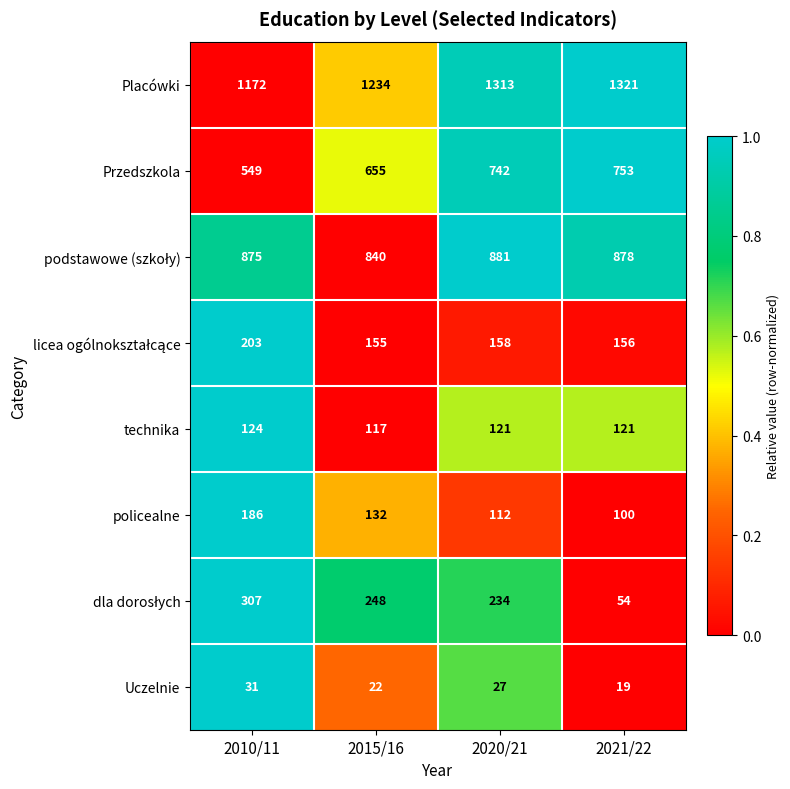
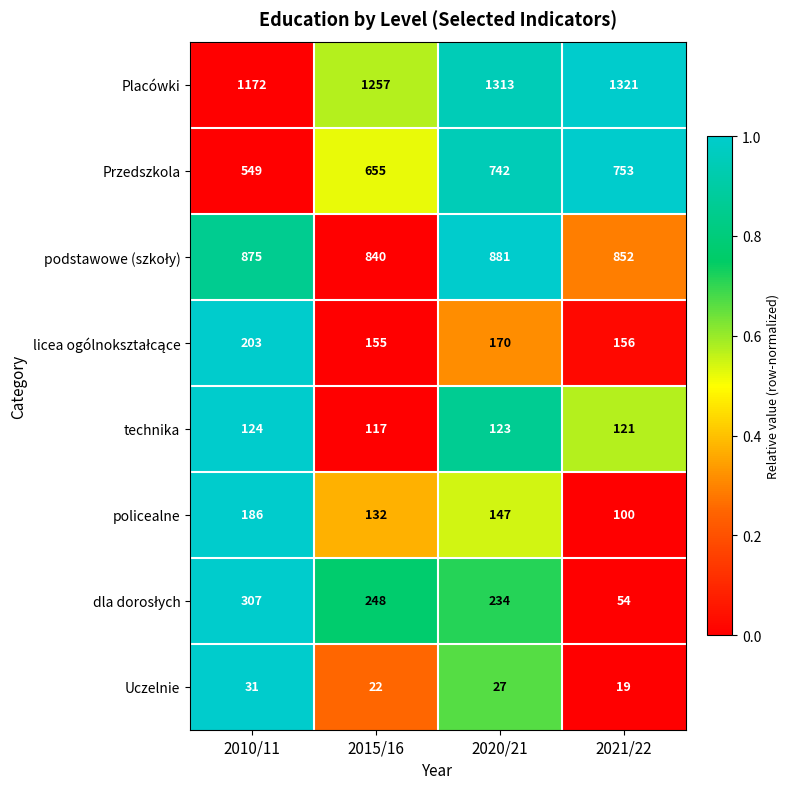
  {
    "Placówki": {
      "2010/11": 1172,
-     "2015/16": 1234,
+     "2015/16": 1257,
      "2020/21": 1313,
      "2021/22": 1321
    },
    "Przedszkola": {
      "2010/11": 549,
      "2015/16": 655,
      "2020/21": 742,
      "2021/22": 753
    },
    "podstawowe (szkoły)": {
      "2010/11": 875,
      "2015/16": 840,
      "2020/21": 881,
-     "2021/22": 878
+     "2021/22": 852
    },
    "licea ogólnokształcące": {
      "2010/11": 203,
      "2015/16": 155,
-     "2020/21": 158,
+     "2020/21": 170,
      "2021/22": 156
    },
    "technika": {
      "2010/11": 124,
      "2015/16": 117,
-     "2020/21": 121,
+     "2020/21": 123,
      "2021/22": 121
    },
    "policealne": {
      "2010/11": 186,
      "2015/16": 132,
-     "2020/21": 112,
+     "2020/21": 147,
      "2021/22": 100
    },
    "dla dorosłych": {
      "2010/11": 307,
      "2015/16": 248,
      "2020/21": 234,
      "2021/22": 54
    },
    "Uczelnie": {
      "2010/11": 31,
      "2015/16": 22,
      "2020/21": 27,
      "2021/22": 19
    }
  }
